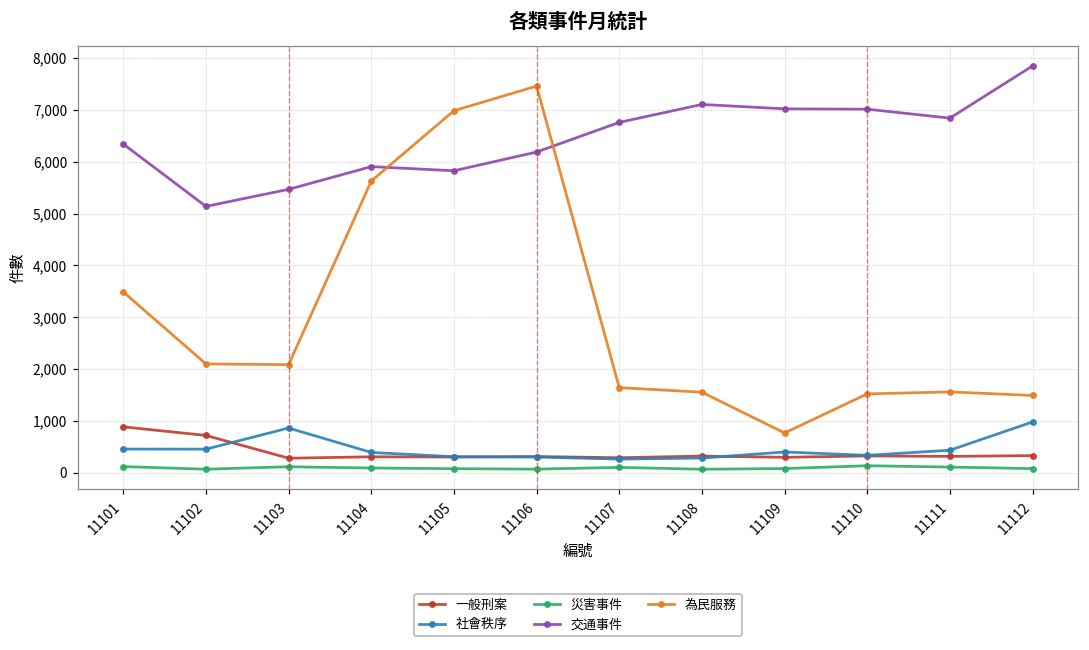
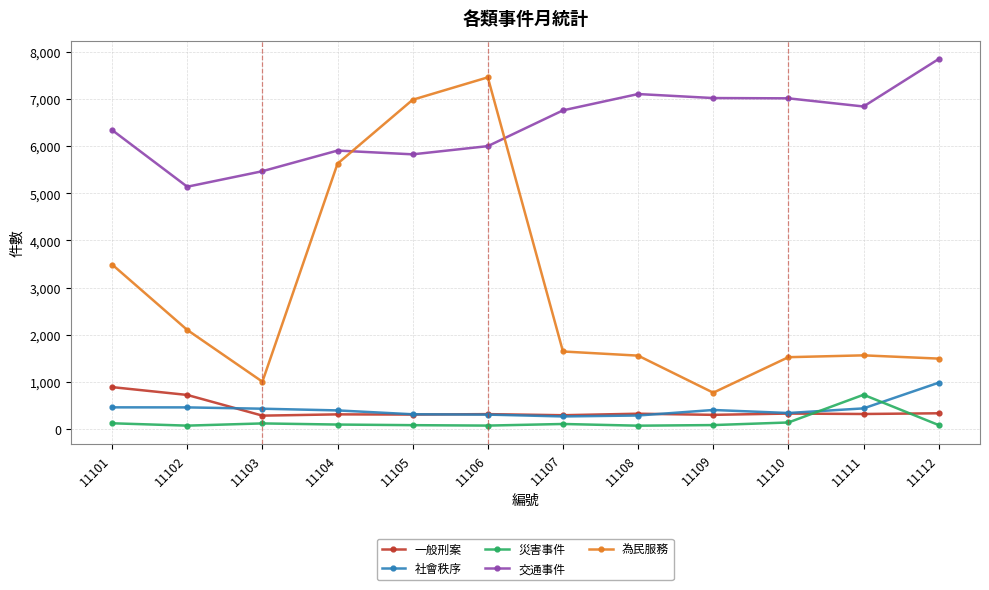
  {
    "一般刑案": {
      "11101": "900",
      "11102": "700",
      "11103": "300",
      "11104": "300",
      "11109": "300",
      "11111": "300",
      "11112": "300"
    },
    "社會秩序": {
      "11101": "500",
      "11102": "500",
-     "11103": "900",
+     "11103": "400",
      "11104": "400",
      "11109": "400",
      "11111": "400",
      "11112": "1,000"
    },
    "災害事件": {
      "11101": "100",
      "11102": "100",
      "11103": "100",
      "11104": "100",
      "11105": "100",
      "11106": "100",
      "11107": "100",
      "11108": "100",
      "11109": "100",
      "11110": "100",
-     "11111": "100",
+     "11111": "700",
      "11112": "100"
    },
    "交通事件": {
      "11101": "6,300",
      "11102": "5,100",
      "11103": "5,500",
      "11104": "5,900",
      "11105": "5,800",
-     "11106": "6,200",
+     "11106": "6,000",
      "11107": "6,800",
      "11108": "7,100",
      "11109": "7,000",
      "11110": "7,000",
      "11111": "6,800",
      "11112": "7,800"
    },
    "為民服務": {
      "11101": "3,500",
      "11102": "2,100",
-     "11103": "2,100",
+     "11103": "1,000",
      "11104": "5,600",
      "11105": "7,000",
      "11106": "7,500",
      "11107": "1,600",
      "11108": "1,600",
      "11109": "800",
      "11110": "1,500",
      "11111": "1,600",
      "11112": "1,500"
    }
  }
